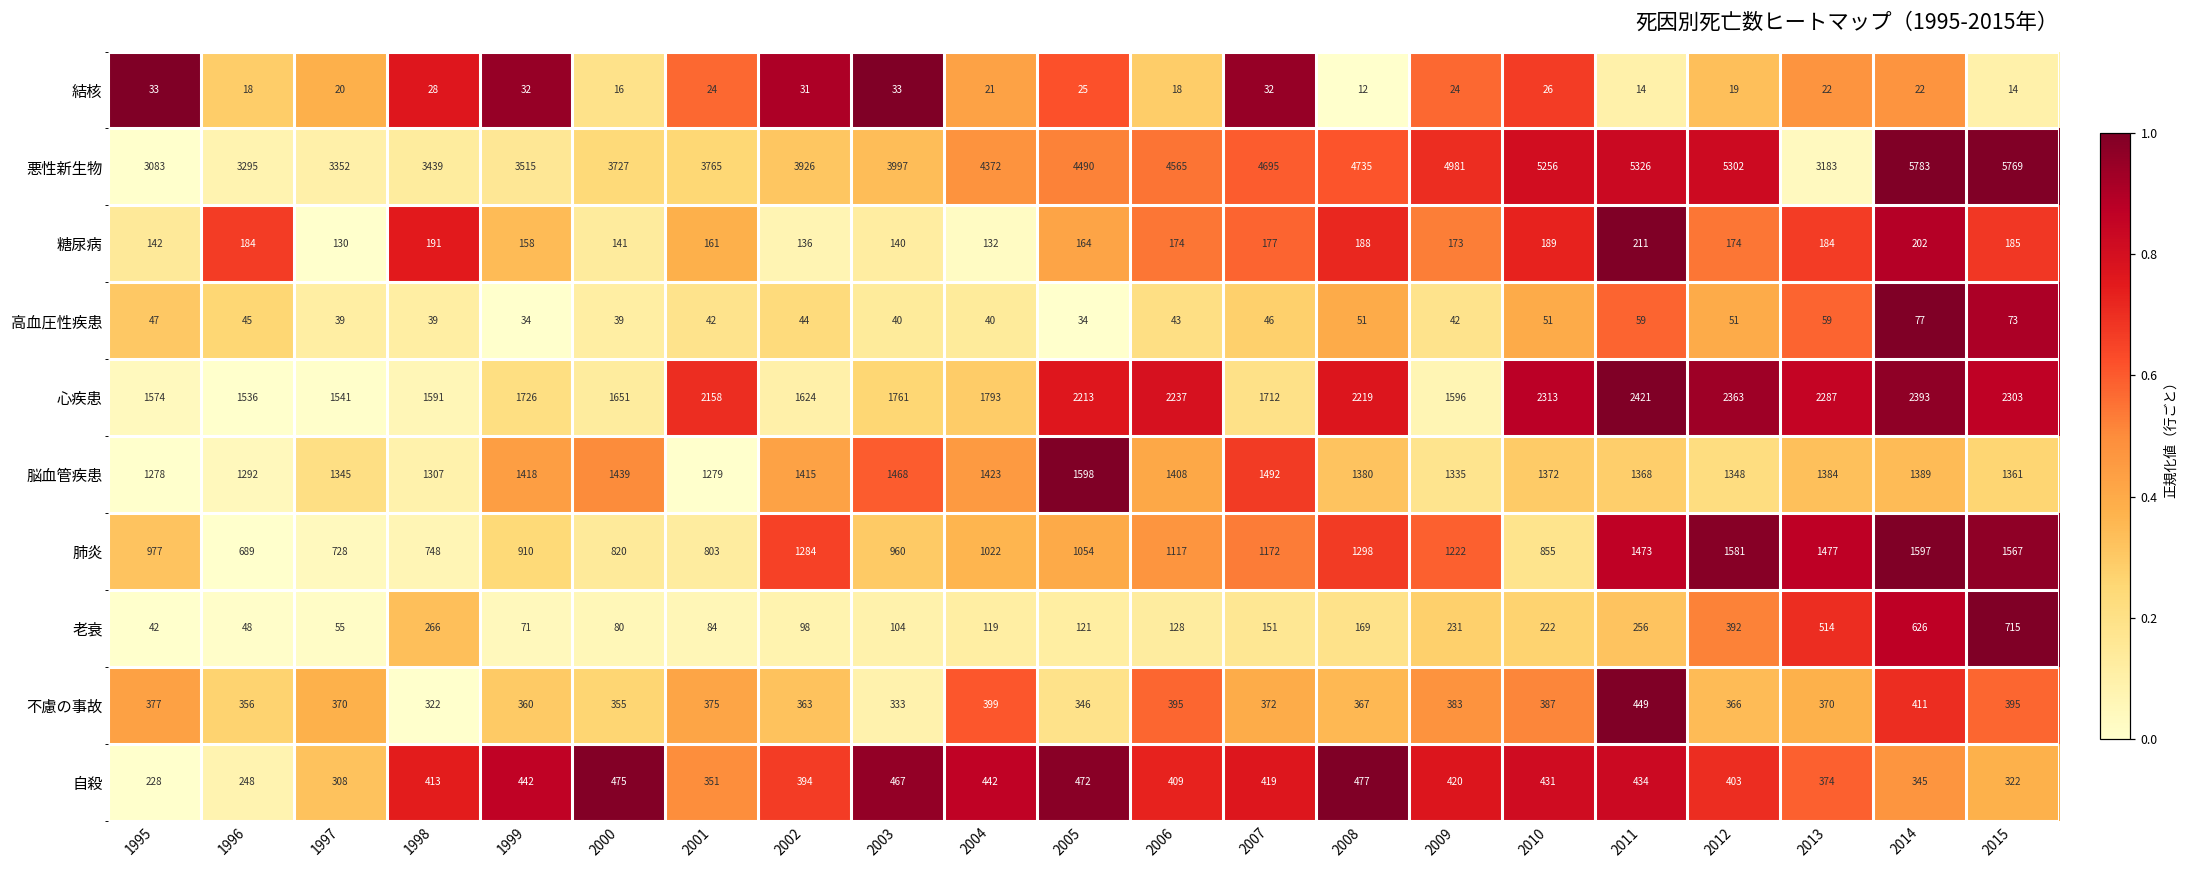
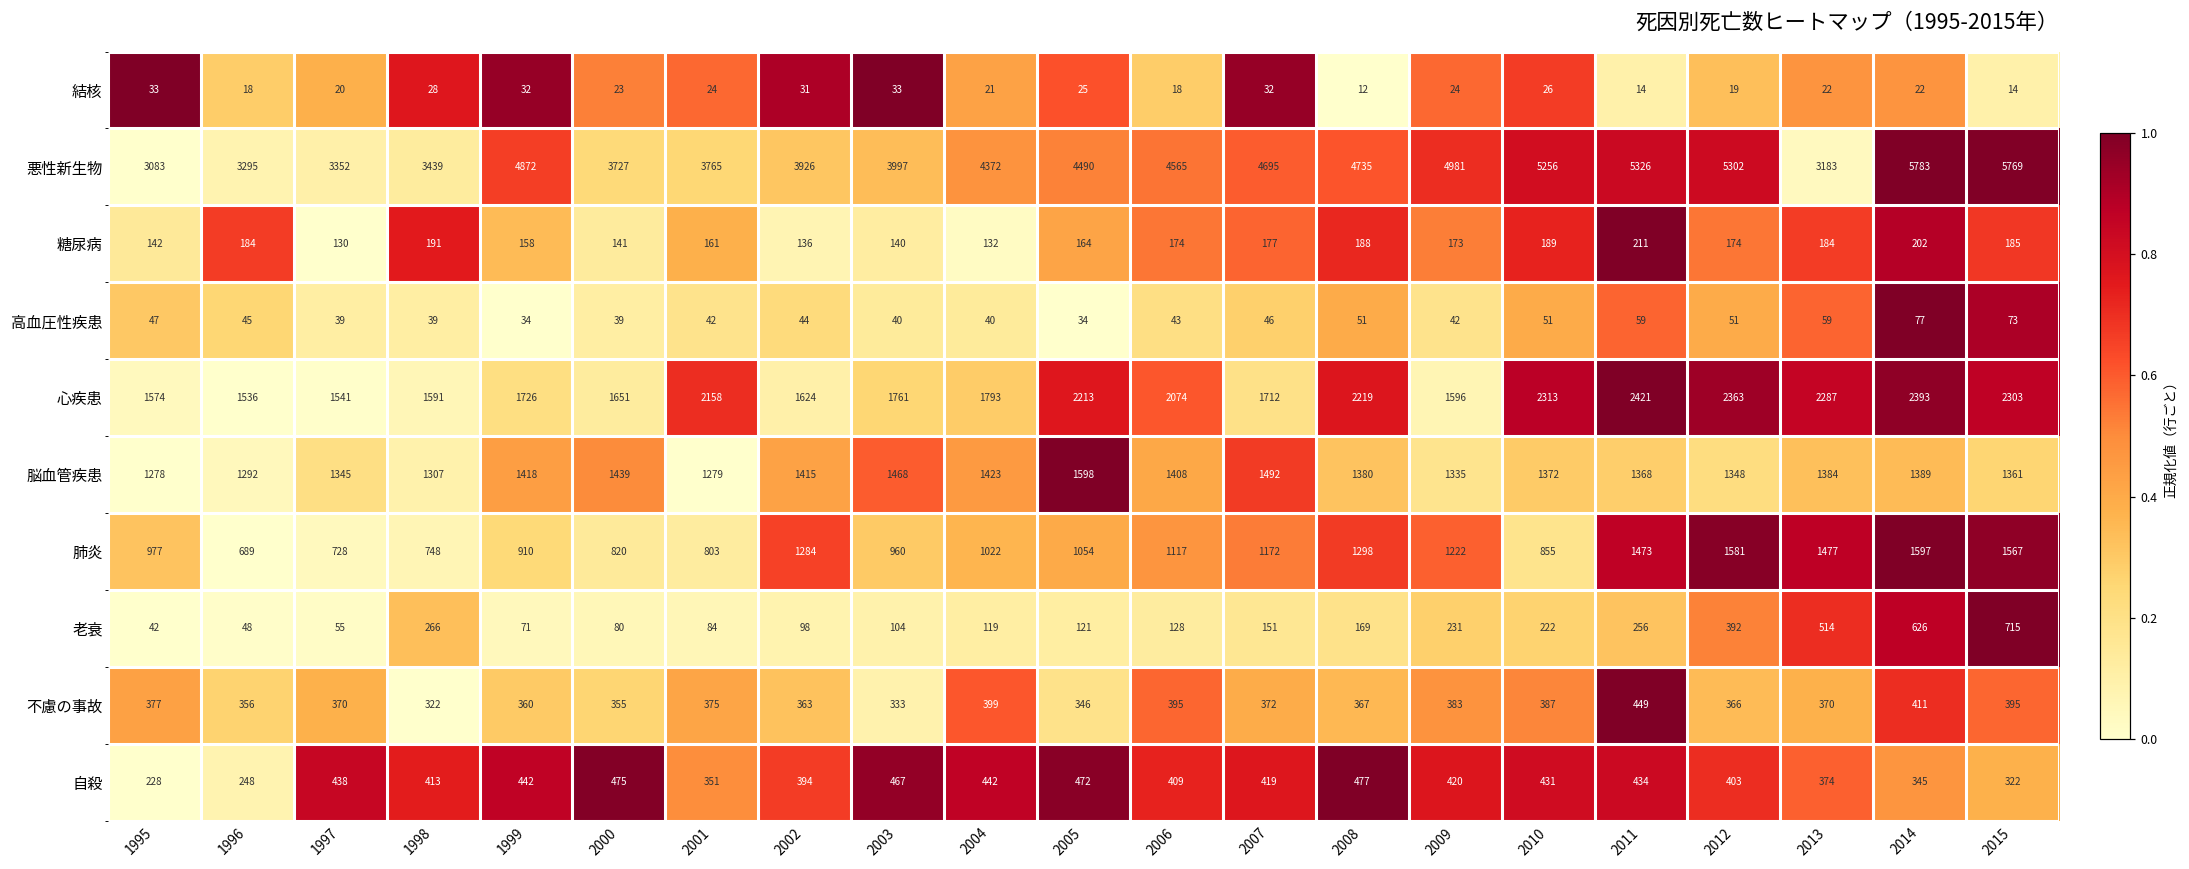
  {
    "結核": {
      "1995": 33,
      "1996": 18,
      "1997": 20,
      "1998": 28,
      "1999": 32,
-     "2000": 16,
+     "2000": 23,
      "2001": 24,
      "2002": 31,
      "2003": 33,
      "2004": 21,
      "2005": 25,
      "2006": 18,
      "2007": 32,
      "2008": 12,
      "2009": 24,
      "2010": 26,
      "2011": 14,
      "2012": 19,
      "2013": 22,
      "2014": 22,
      "2015": 14
    },
    "悪性新生物": {
      "1995": 3083,
      "1996": 3295,
      "1997": 3352,
      "1998": 3439,
-     "1999": 3515,
+     "1999": 4872,
      "2000": 3727,
      "2001": 3765,
      "2002": 3926,
      "2003": 3997,
      "2004": 4372,
      "2005": 4490,
      "2006": 4565,
      "2007": 4695,
      "2008": 4735,
      "2009": 4981,
      "2010": 5256,
      "2011": 5326,
      "2012": 5302,
      "2013": 3183,
      "2014": 5783,
      "2015": 5769
    },
    "心疾患": {
      "1995": 1574,
      "1996": 1536,
      "1997": 1541,
      "1998": 1591,
      "1999": 1726,
      "2000": 1651,
      "2001": 2158,
      "2002": 1624,
      "2003": 1761,
      "2004": 1793,
      "2005": 2213,
-     "2006": 2237,
+     "2006": 2074,
      "2007": 1712,
      "2008": 2219,
      "2009": 1596,
      "2010": 2313,
      "2011": 2421,
      "2012": 2363,
      "2013": 2287,
      "2014": 2393,
      "2015": 2303
    },
    "自殺": {
      "1995": 228,
      "1996": 248,
-     "1997": 308,
+     "1997": 438,
      "1998": 413,
      "1999": 442,
      "2000": 475,
      "2001": 351,
      "2002": 394,
      "2003": 467,
      "2004": 442,
      "2005": 472,
      "2006": 409,
      "2007": 419,
      "2008": 477,
      "2009": 420,
      "2010": 431,
      "2011": 434,
      "2012": 403,
      "2013": 374,
      "2014": 345,
      "2015": 322
    }
  }
